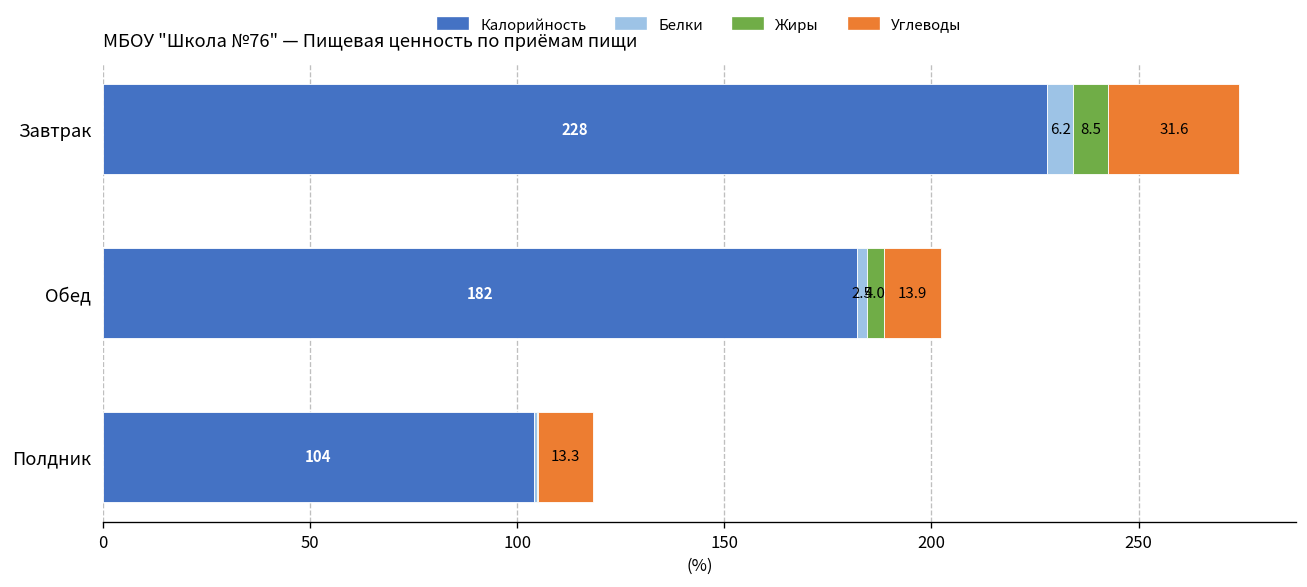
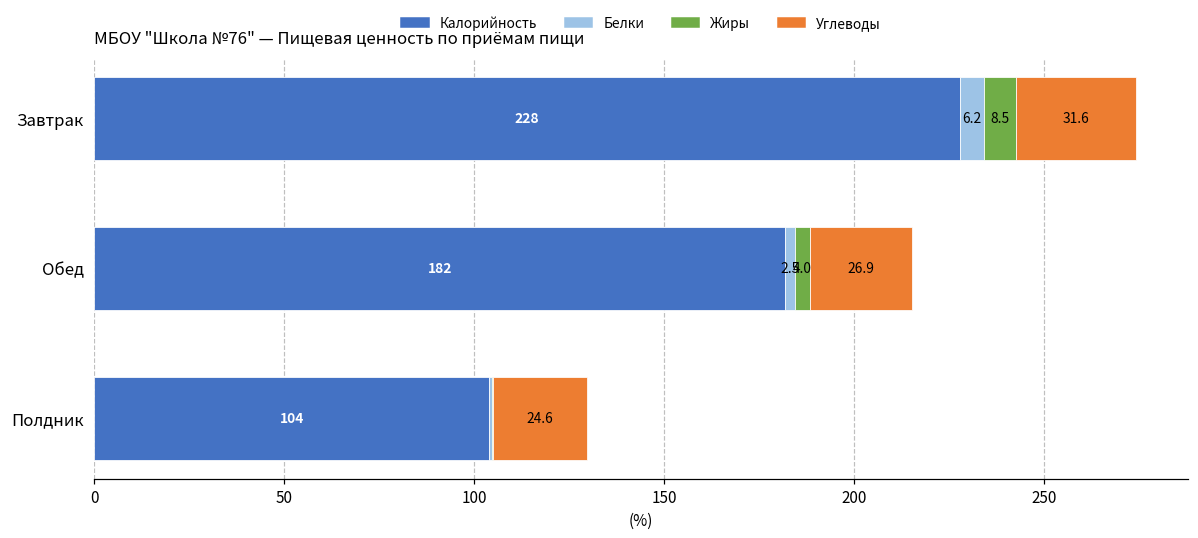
  {
    "Калорийность": {
      "Завтрак": 228,
      "Обед": 182,
      "Полдник": 104
    },
    "Белки": {
      "Завтрак": 6.2
    },
    "Жиры": {
      "Завтрак": 8.5
    },
    "Углеводы": {
      "Завтрак": 31.6,
-     "Обед": 13.9,
-     "Полдник": 13.3
+     "Обед": 26.9,
+     "Полдник": 24.6
    }
  }
